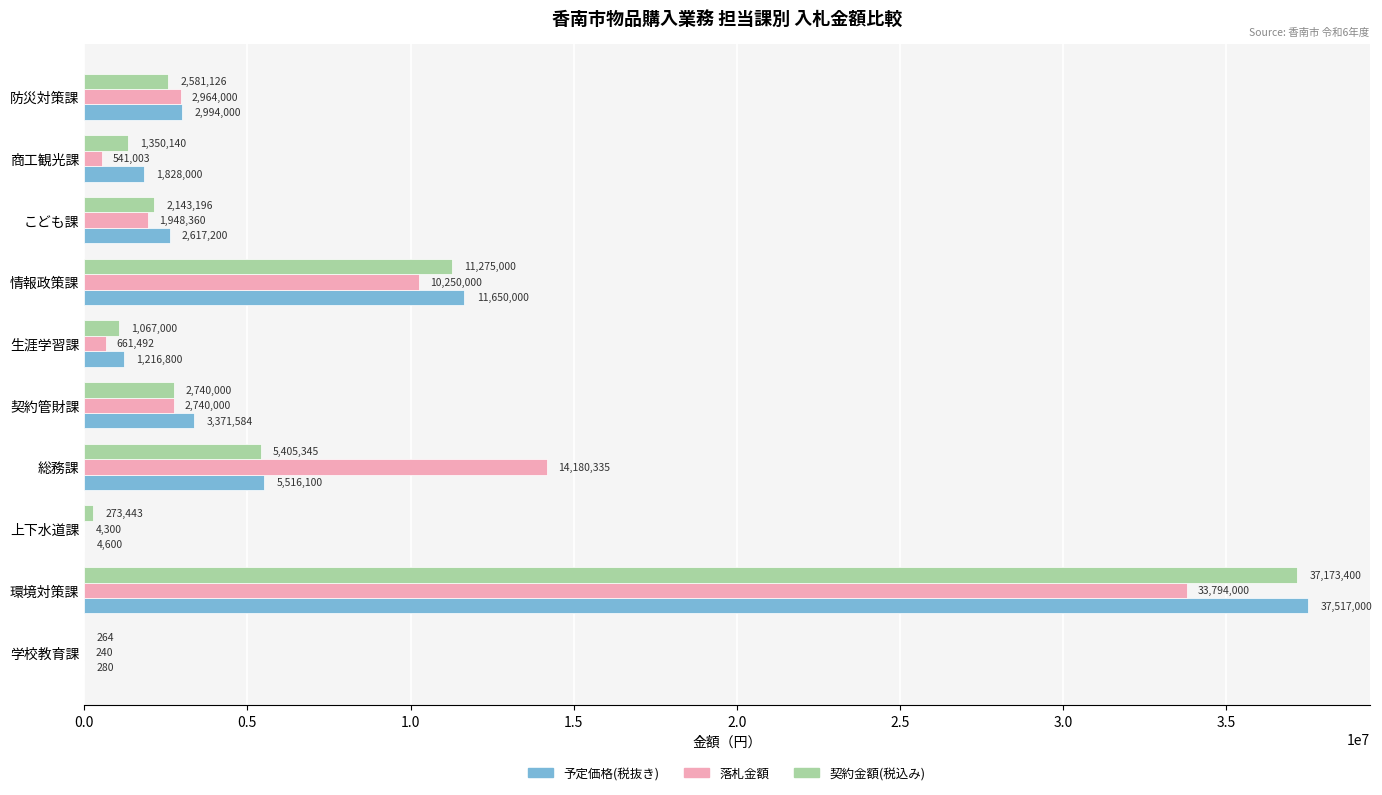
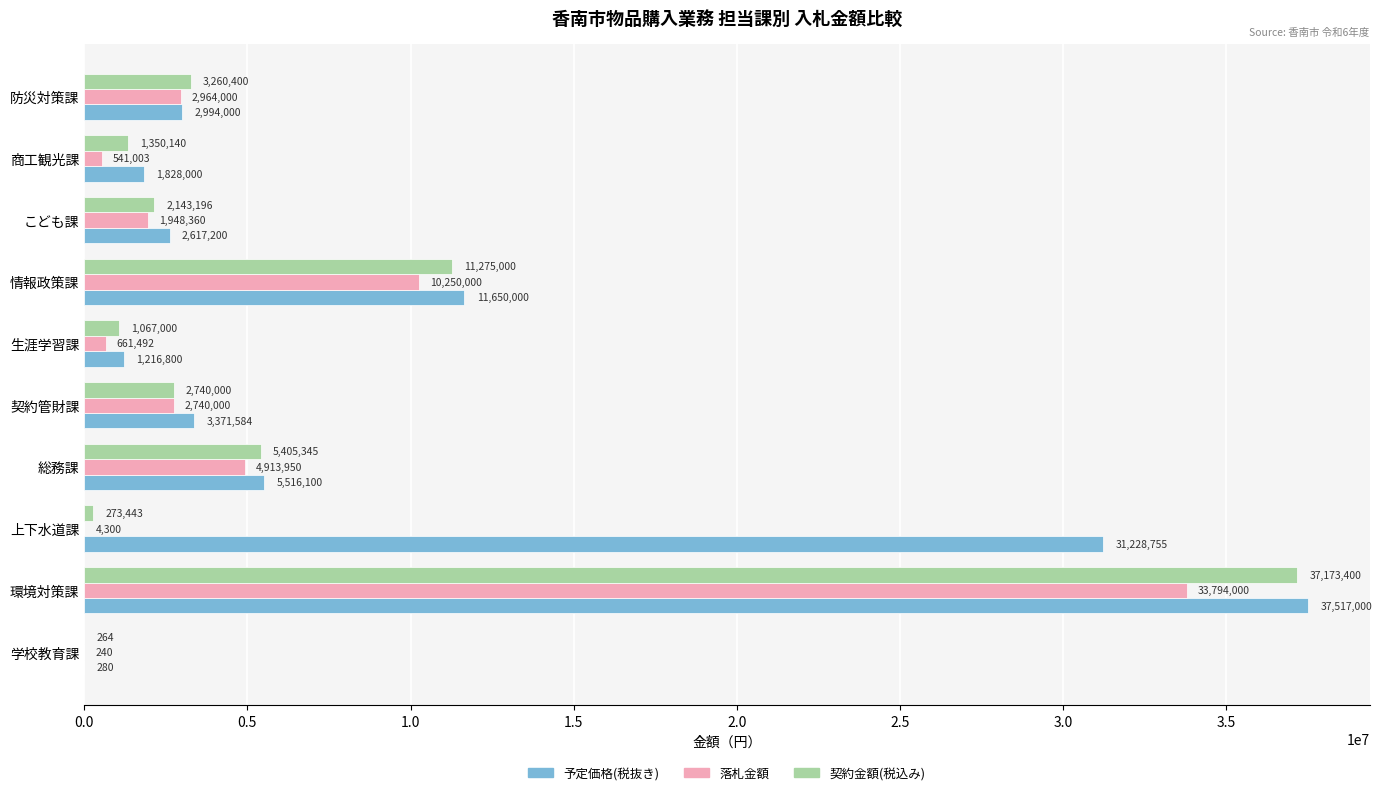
  {
    "予定価格(税抜き)": {
      "防災対策課": "2,994,000",
      "商工観光課": "1,828,000",
      "こども課": "2,617,200",
      "情報政策課": "11,650,000",
      "生涯学習課": "1,216,800",
      "契約管財課": "3,371,584",
      "総務課": "5,516,100",
-     "上下水道課": "4,600",
+     "上下水道課": "31,228,755",
      "環境対策課": "37,517,000",
      "学校教育課": "280"
    },
    "落札金額": {
      "防災対策課": "2,964,000",
      "商工観光課": "541,003",
      "こども課": "1,948,360",
      "情報政策課": "10,250,000",
      "生涯学習課": "661,492",
      "契約管財課": "2,740,000",
-     "総務課": "14,180,335",
+     "総務課": "4,913,950",
      "上下水道課": "4,300",
      "環境対策課": "33,794,000",
      "学校教育課": "240"
    },
    "契約金額(税込み)": {
-     "防災対策課": "2,581,126",
+     "防災対策課": "3,260,400",
      "商工観光課": "1,350,140",
      "こども課": "2,143,196",
      "情報政策課": "11,275,000",
      "生涯学習課": "1,067,000",
      "契約管財課": "2,740,000",
      "総務課": "5,405,345",
      "上下水道課": "273,443",
      "環境対策課": "37,173,400",
      "学校教育課": "264"
    }
  }
